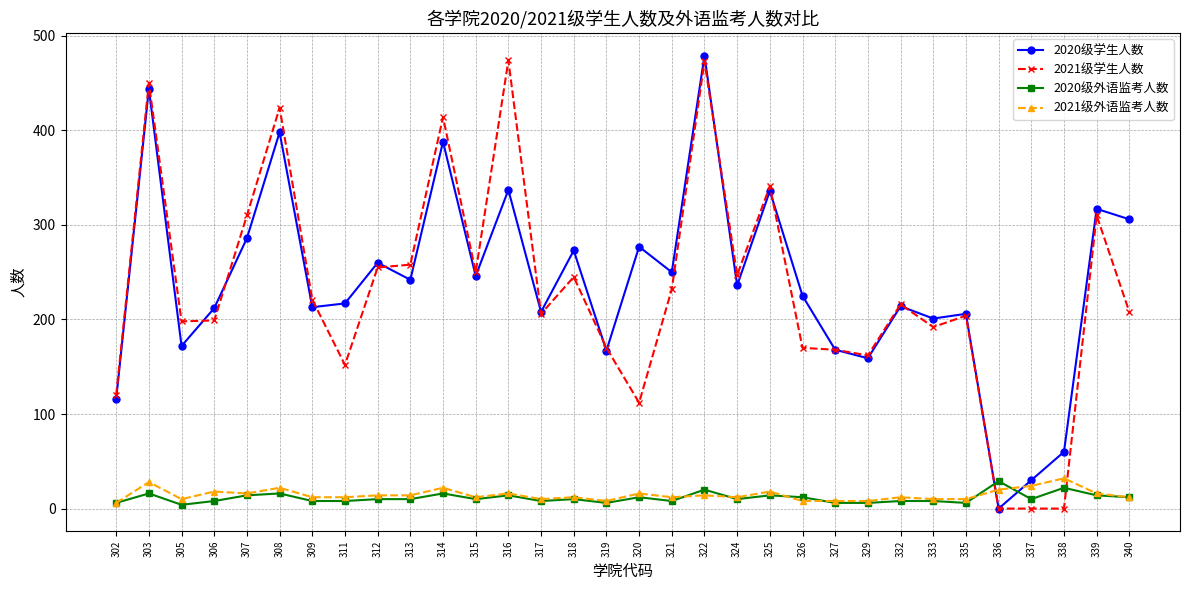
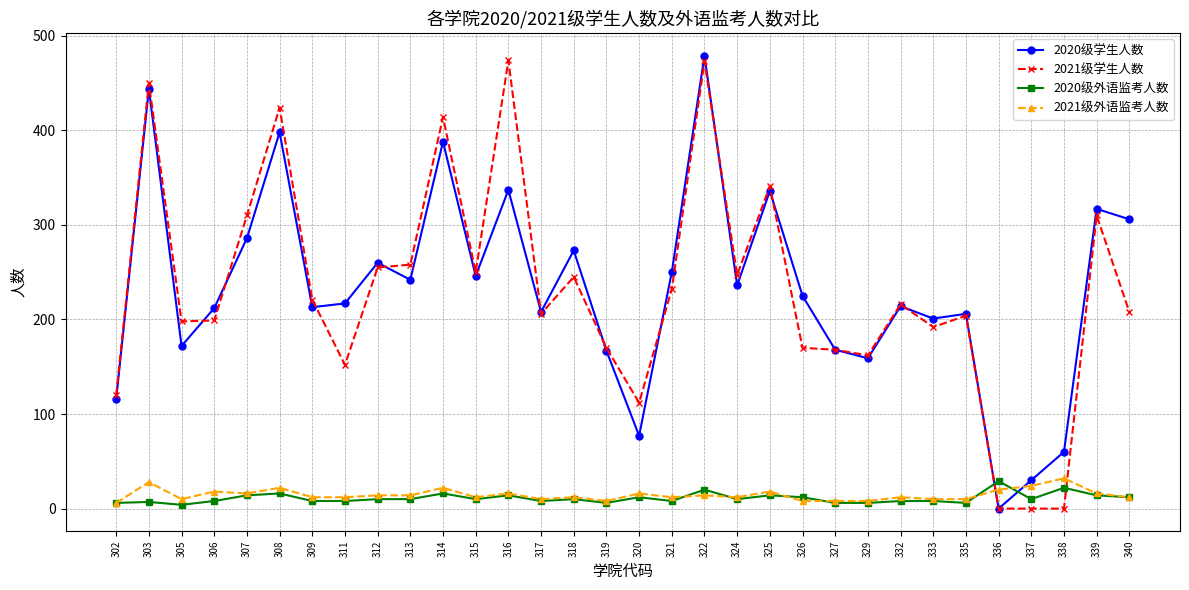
  {
    "2020级学生人数": {
      "302": 120,
      "303": 440,
      "305": 170,
      "306": 210,
      "307": 290,
      "308": 400,
      "309": 210,
      "311": 220,
      "312": 260,
      "313": 240,
      "314": 390,
      "315": 250,
      "316": 340,
      "318": 270,
      "319": 170,
-     "320": 280,
+     "320": 80,
      "321": 250,
      "322": 480,
      "324": 240,
      "325": 340,
      "326": 230,
      "329": 160,
      "333": 200,
      "337": 30,
      "338": 60,
      "339": 320,
      "340": 310
    },
    "2021级学生人数": {
      "302": 120,
      "303": 450,
      "305": 200,
      "306": 200,
      "307": 310,
      "308": 420,
      "309": 220,
      "311": 150,
      "312": 260,
      "313": 260,
      "314": 410,
      "315": 250,
      "316": 470,
      "318": 250,
      "319": 170,
      "320": 110,
      "321": 230,
      "322": 470,
      "324": 250,
      "325": 340,
      "326": 170,
      "329": 160,
      "333": 190,
      "337": 0,
      "338": 0,
      "339": 310,
      "340": 210
    },
    "2020级外语监考人数": {
-     "303": 20,
+     "303": 10,
      "305": 0,
      "306": 10,
      "308": 20,
      "309": 10,
      "311": 10,
      "312": 10,
      "313": 10,
      "314": 20,
      "320": 10,
      "321": 10,
      "322": 20,
      "325": 10,
      "326": 10,
      "332": 10,
      "335": 10,
      "336": 30,
      "337": 10,
      "338": 20
    },
    "2021级外语监考人数": {
      "303": 30,
      "305": 10,
      "306": 20,
      "308": 20,
      "309": 10,
      "311": 10,
      "312": 10,
      "313": 10,
      "314": 20,
      "320": 20,
      "321": 10,
      "322": 10,
      "325": 20,
      "326": 10,
      "332": 10,
      "335": 10,
      "336": 20,
      "337": 20,
      "338": 30
    }
  }
